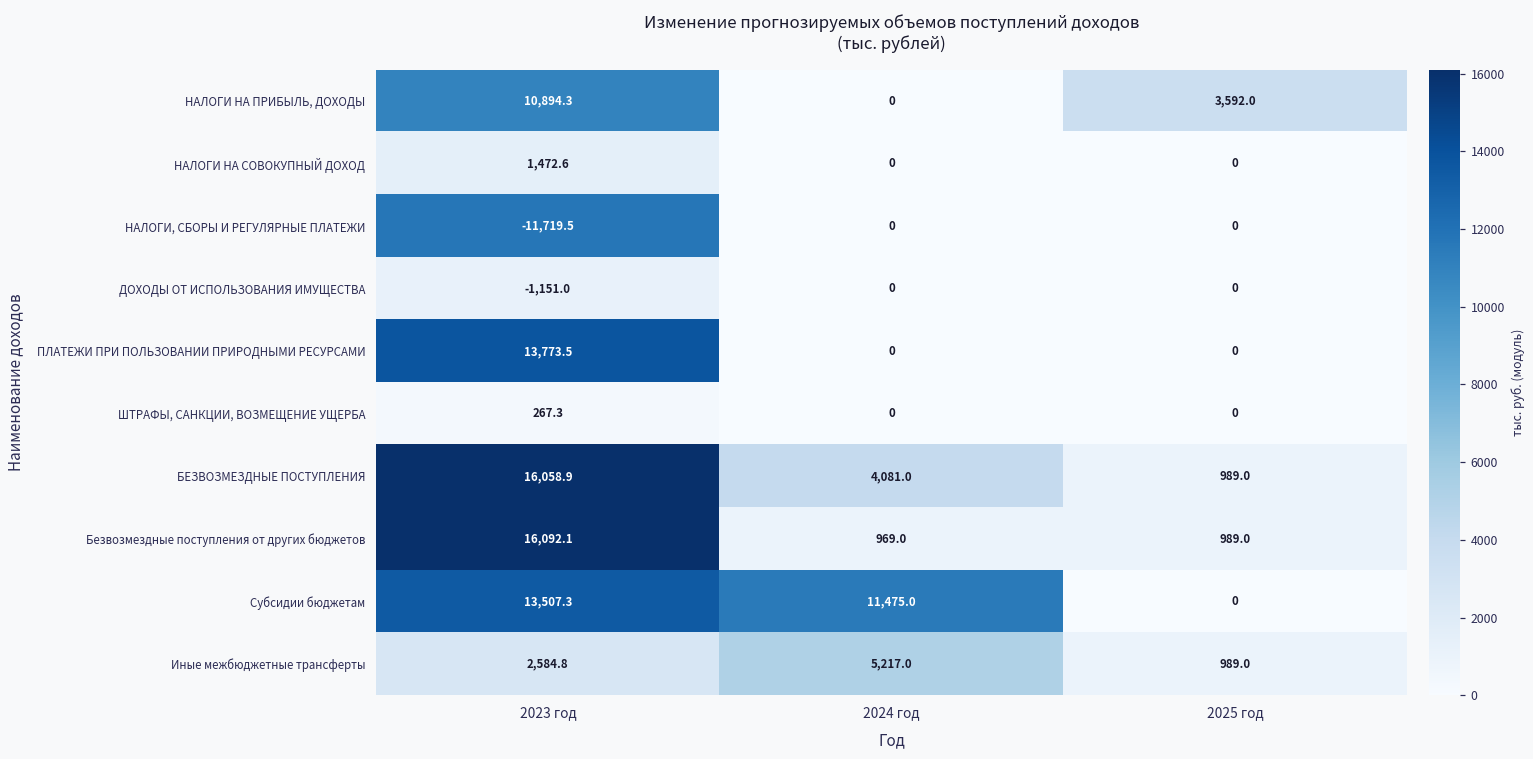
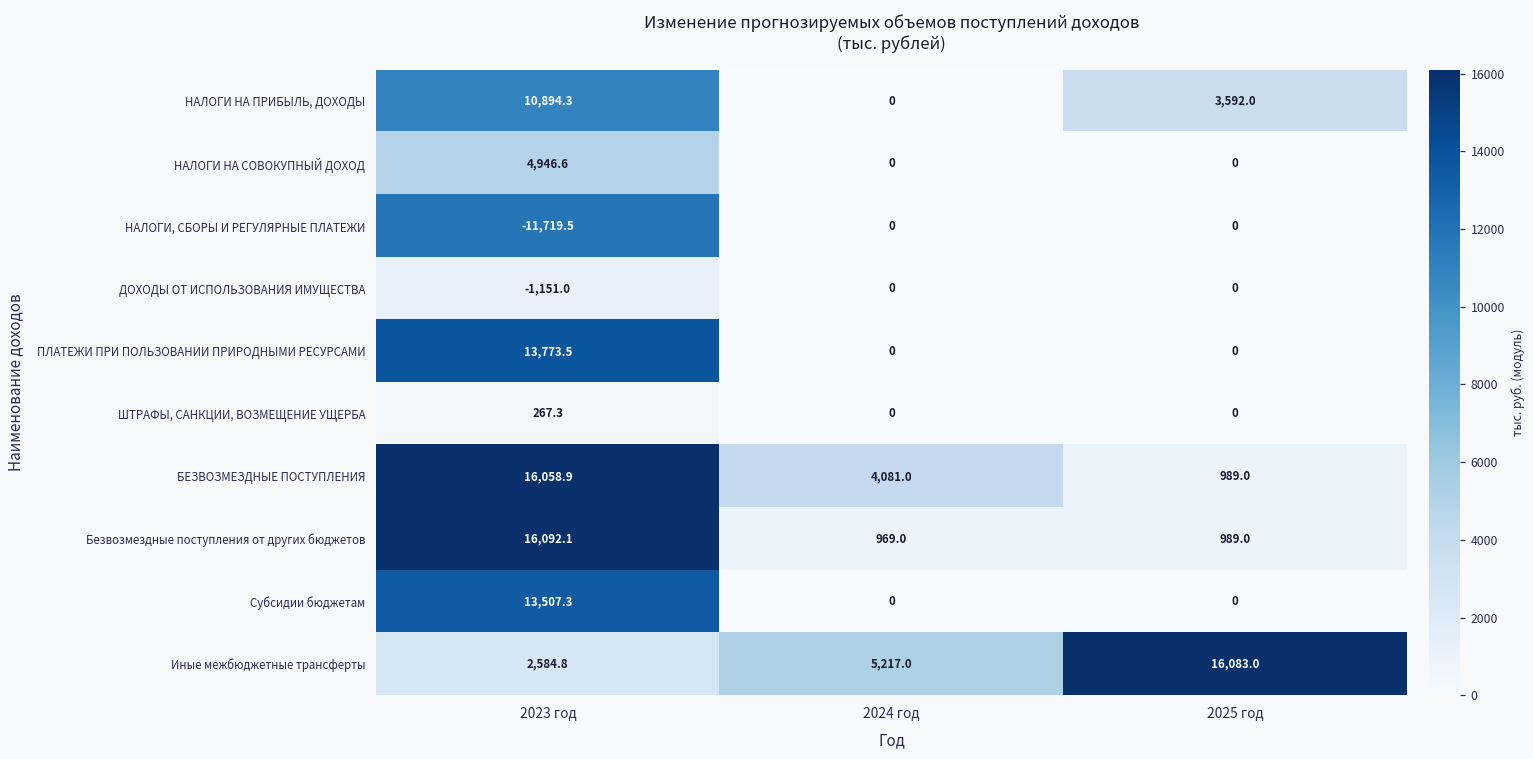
  {
    "НАЛОГИ НА ПРИБЫЛЬ, ДОХОДЫ": {
      "2023 год": "10,894.3",
      "2024 год": "0",
      "2025 год": "3,592.0"
    },
    "НАЛОГИ НА СОВОКУПНЫЙ ДОХОД": {
-     "2023 год": "1,472.6",
+     "2023 год": "4,946.6",
      "2024 год": "0",
      "2025 год": "0"
    },
    "НАЛОГИ, СБОРЫ И РЕГУЛЯРНЫЕ ПЛАТЕЖИ": {
      "2023 год": "-11,719.5",
      "2024 год": "0",
      "2025 год": "0"
    },
    "ДОХОДЫ ОТ ИСПОЛЬЗОВАНИЯ ИМУЩЕСТВА": {
      "2023 год": "-1,151.0",
      "2024 год": "0",
      "2025 год": "0"
    },
    "ПЛАТЕЖИ ПРИ ПОЛЬЗОВАНИИ ПРИРОДНЫМИ РЕСУРСАМИ": {
      "2023 год": "13,773.5",
      "2024 год": "0",
      "2025 год": "0"
    },
    "ШТРАФЫ, САНКЦИИ, ВОЗМЕЩЕНИЕ УЩЕРБА": {
      "2023 год": "267.3",
      "2024 год": "0",
      "2025 год": "0"
    },
    "БЕЗВОЗМЕЗДНЫЕ ПОСТУПЛЕНИЯ": {
      "2023 год": "16,058.9",
      "2024 год": "4,081.0",
      "2025 год": "989.0"
    },
    "Безвозмездные поступления от других бюджетов": {
      "2023 год": "16,092.1",
      "2024 год": "969.0",
      "2025 год": "989.0"
    },
    "Субсидии бюджетам": {
      "2023 год": "13,507.3",
-     "2024 год": "11,475.0",
+     "2024 год": "0",
      "2025 год": "0"
    },
    "Иные межбюджетные трансферты": {
      "2023 год": "2,584.8",
      "2024 год": "5,217.0",
-     "2025 год": "989.0"
+     "2025 год": "16,083.0"
    }
  }
